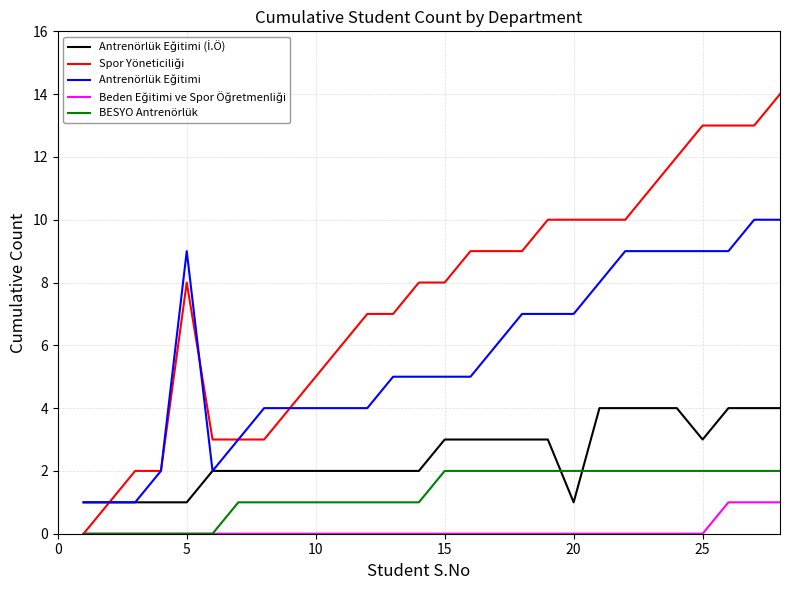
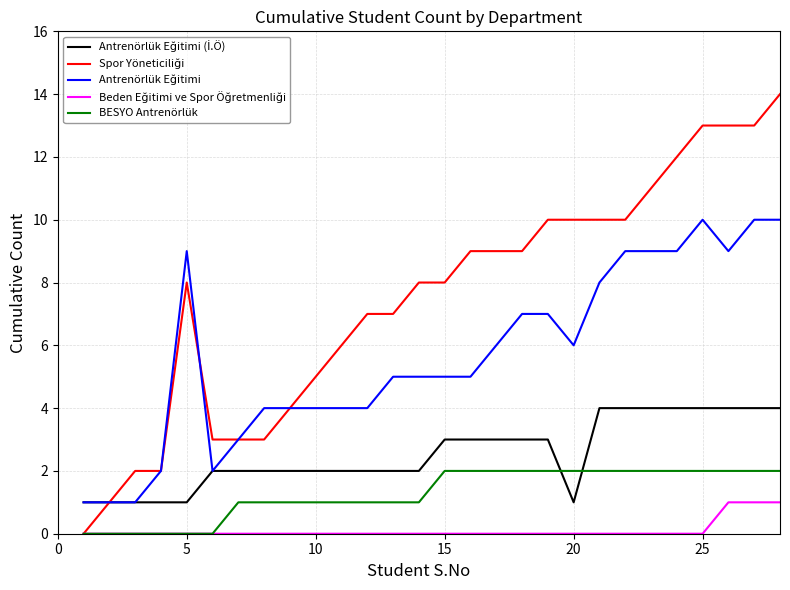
  {
    "Antrenörlük Eğitimi (İ.Ö)": {
      "5": 1,
      "10": 2,
      "15": 3,
      "20": 1,
-     "25": 3
+     "25": 4
    },
    "Spor Yöneticiliği": {
      "5": 8,
      "10": 5,
      "15": 8,
      "20": 10,
      "25": 13
    },
    "Antrenörlük Eğitimi": {
      "5": 9,
      "10": 4,
      "15": 5,
-     "20": 7,
-     "25": 9
+     "20": 6,
+     "25": 10
    },
    "Beden Eğitimi ve Spor Öğretmenliği": {
      "10": 0,
      "15": 0,
      "20": 0,
      "25": 0
    },
    "BESYO Antrenörlük": {
      "10": 1,
      "15": 2,
      "20": 2,
      "25": 2
    }
  }
